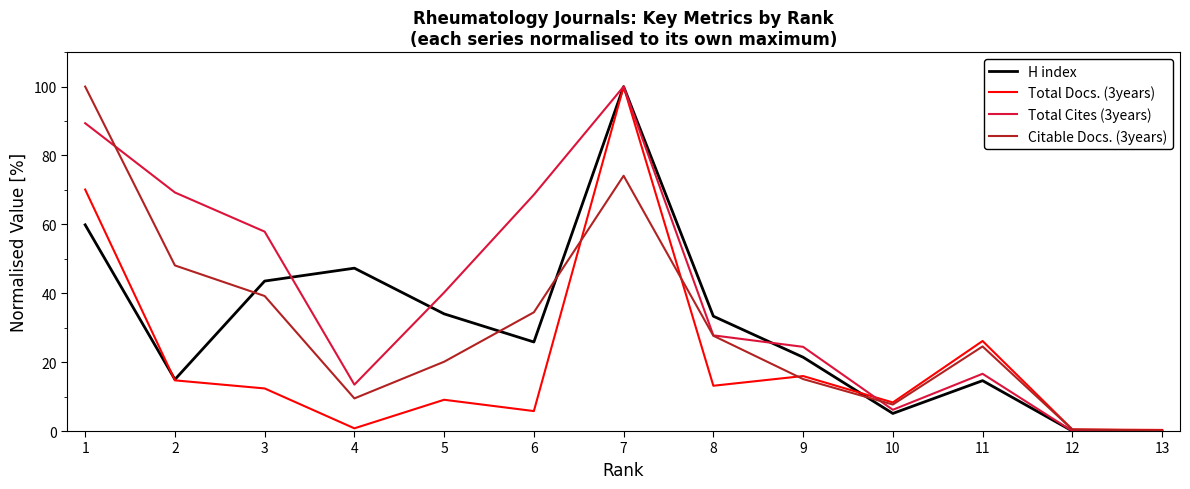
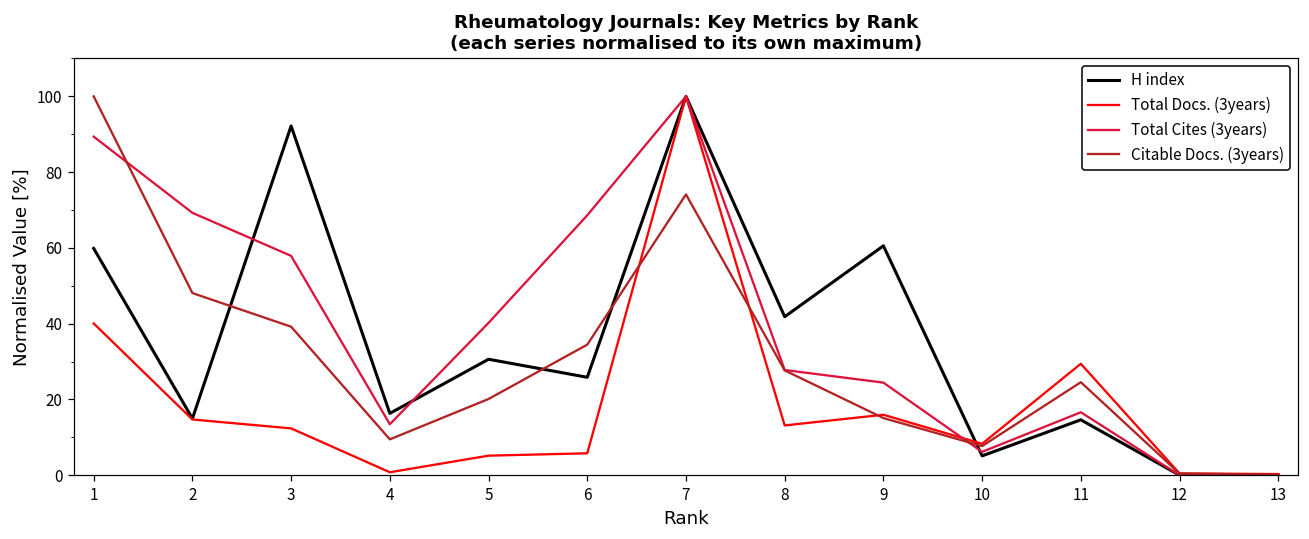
  {
    "H index": {
      "1": 60,
-     "3": 44,
-     "4": 47,
-     "5": 34,
+     "3": 92,
+     "4": 16,
+     "5": 31,
      "6": 26,
-     "8": 33,
-     "9": 21,
+     "8": 42,
+     "9": 61,
      "10": 5,
      "11": 15
    },
    "Total Docs. (3years)": {
-     "1": 70,
+     "1": 40,
      "3": 12,
      "4": 1,
-     "5": 9,
+     "5": 5,
      "6": 6,
      "8": 13,
      "9": 16,
-     "11": 26
+     "11": 29
    }
  }
